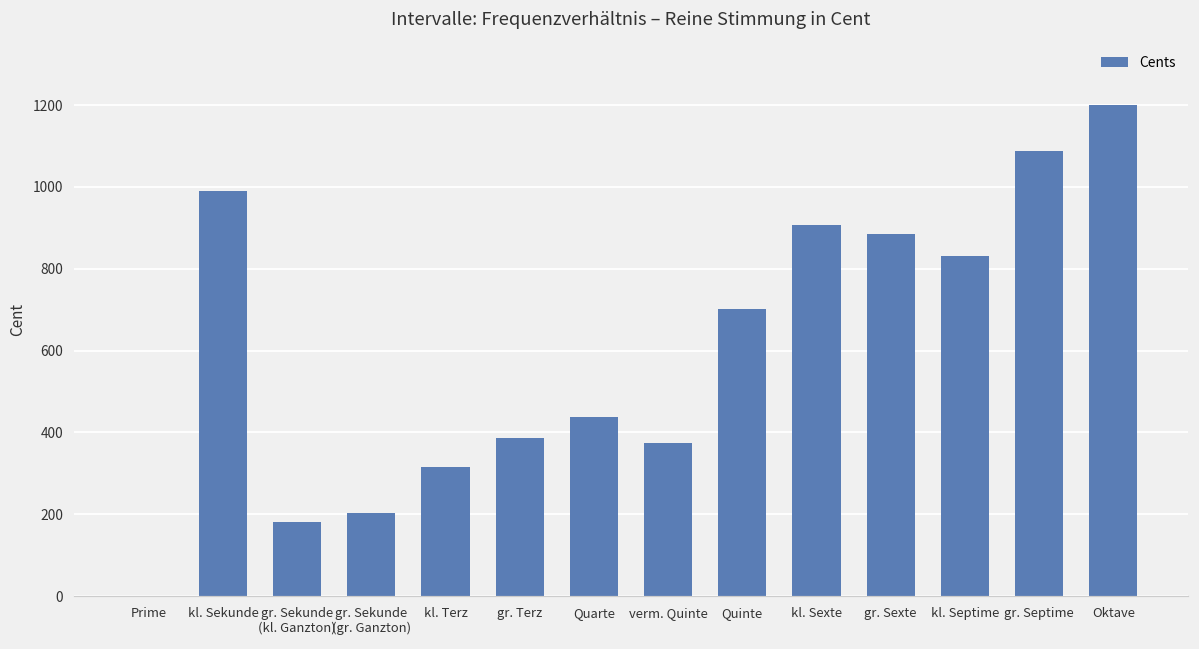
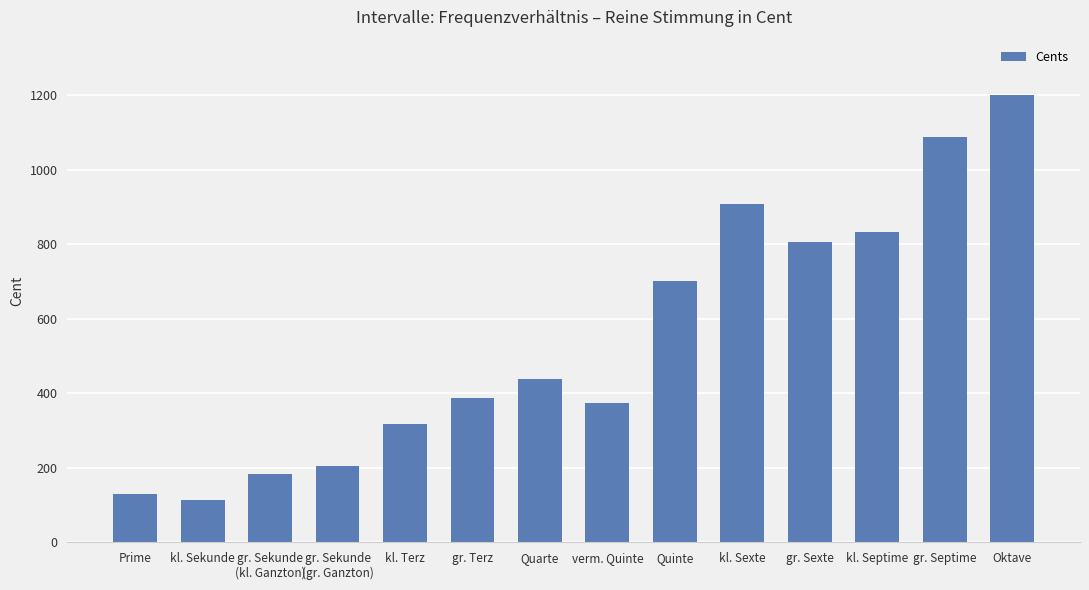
  {
-   "Prime": 0,
-   "kl. Sekunde": 990,
+   "Prime": 130,
+   "kl. Sekunde": 110,
    "gr. Sekunde (kl. Ganzton)": 180,
    "gr. Sekunde (gr. Ganzton)": 200,
    "kl. Terz": 320,
    "gr. Terz": 390,
    "Quarte": 440,
    "verm. Quinte": 370,
    "Quinte": 700,
    "kl. Sexte": 910,
-   "gr. Sexte": 880,
+   "gr. Sexte": 810,
    "kl. Septime": 830,
    "gr. Septime": 1090,
    "Oktave": 1200
  }
